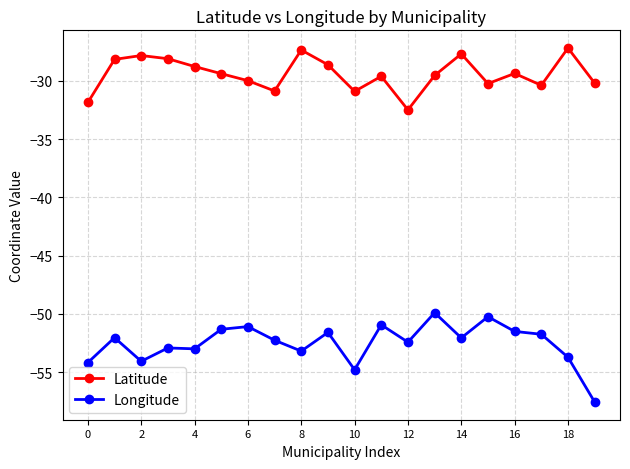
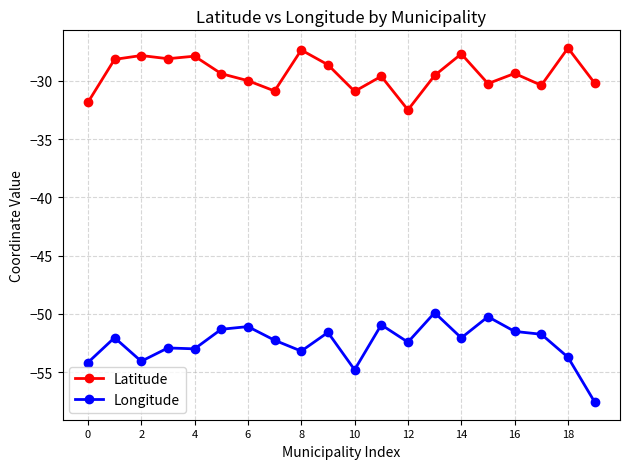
  {
    "Latitude": {
      "0": -31.9,
      "2": -27.8,
-     "4": -28.8,
+     "4": -27.9,
      "6": -30.0,
      "8": -27.4,
      "10": -30.9,
      "12": -32.5,
      "14": -27.7,
      "16": -29.4,
      "18": -27.2
    },
    "Longitude": {
      "0": -54.2,
      "2": -54.1,
      "4": -53.0,
      "6": -51.1,
      "8": -53.2,
      "10": -54.8,
      "12": -52.4,
      "14": -52.1,
      "16": -51.5,
      "18": -53.7
    }
  }
